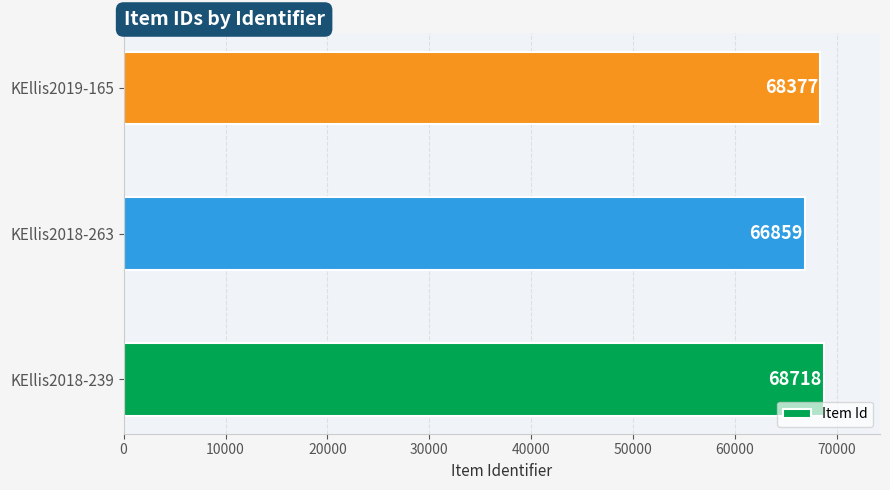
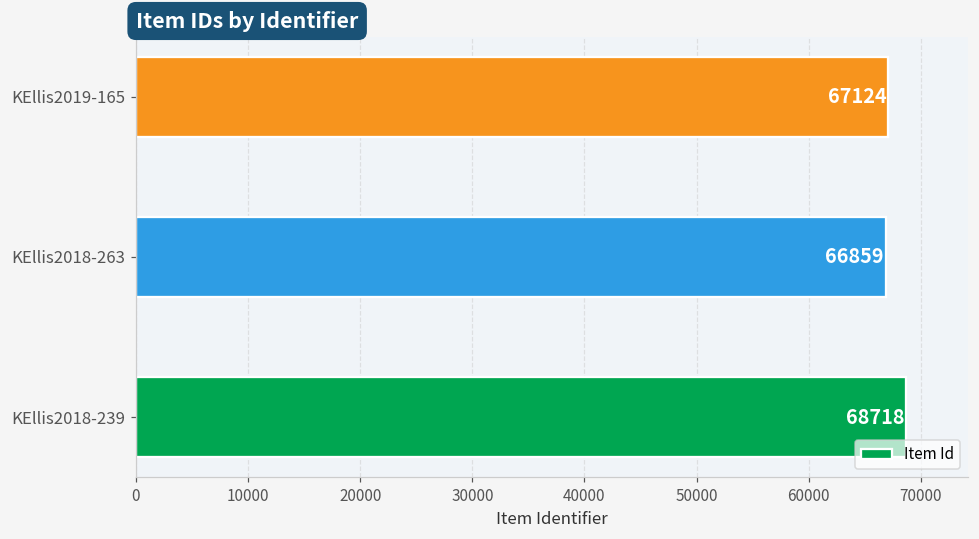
  {
-   "KEllis2019-165": 68377,
+   "KEllis2019-165": 67124,
    "KEllis2018-263": 66859,
    "KEllis2018-239": 68718
  }
